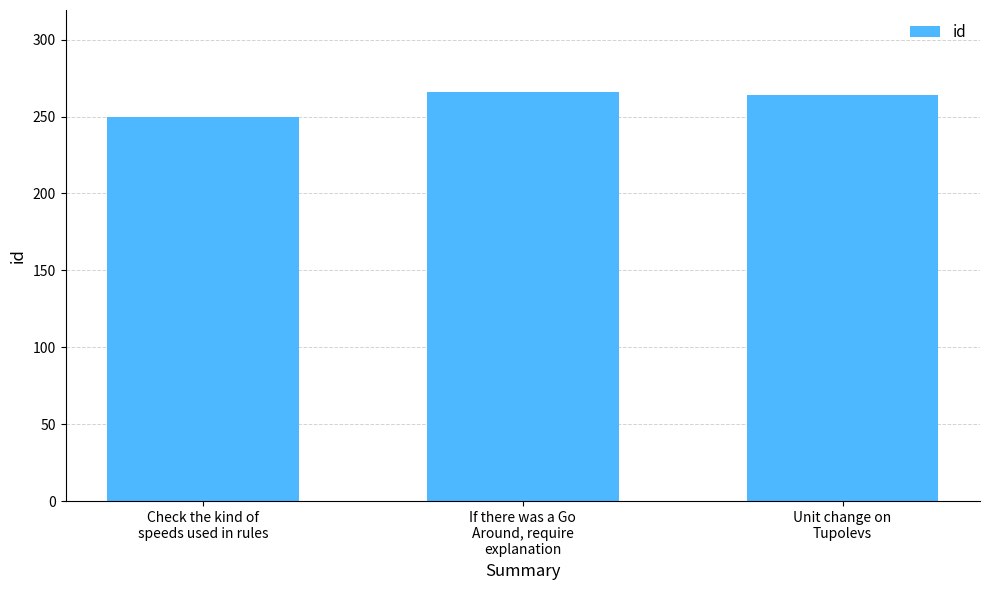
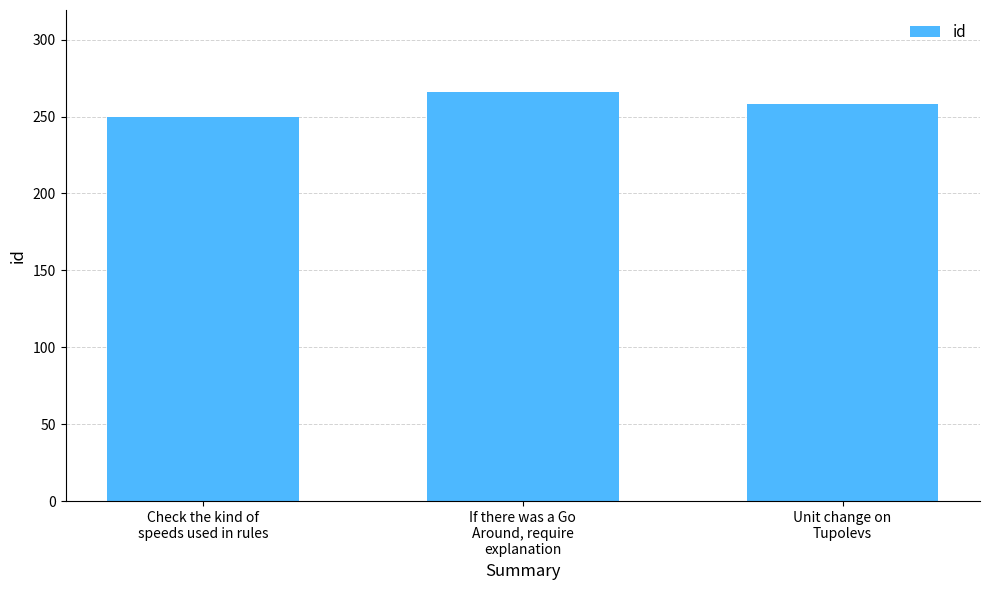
  {
    "Check the kind of speeds used in rules": 250,
    "If there was a Go Around, require explanation": 266,
-   "Unit change on Tupolevs": 264
+   "Unit change on Tupolevs": 258
  }
